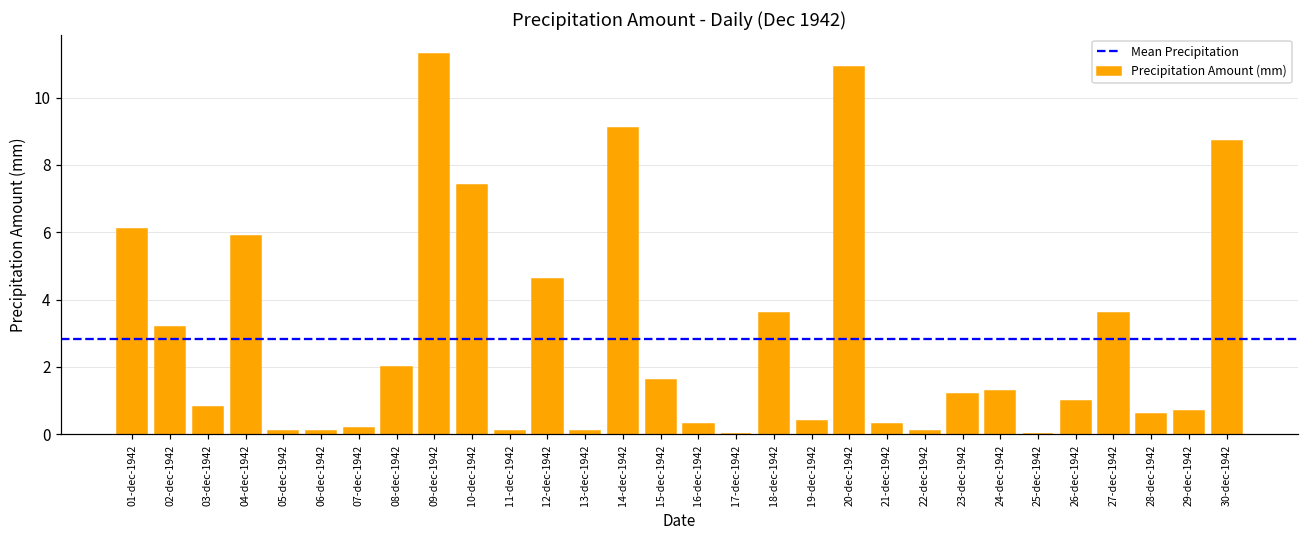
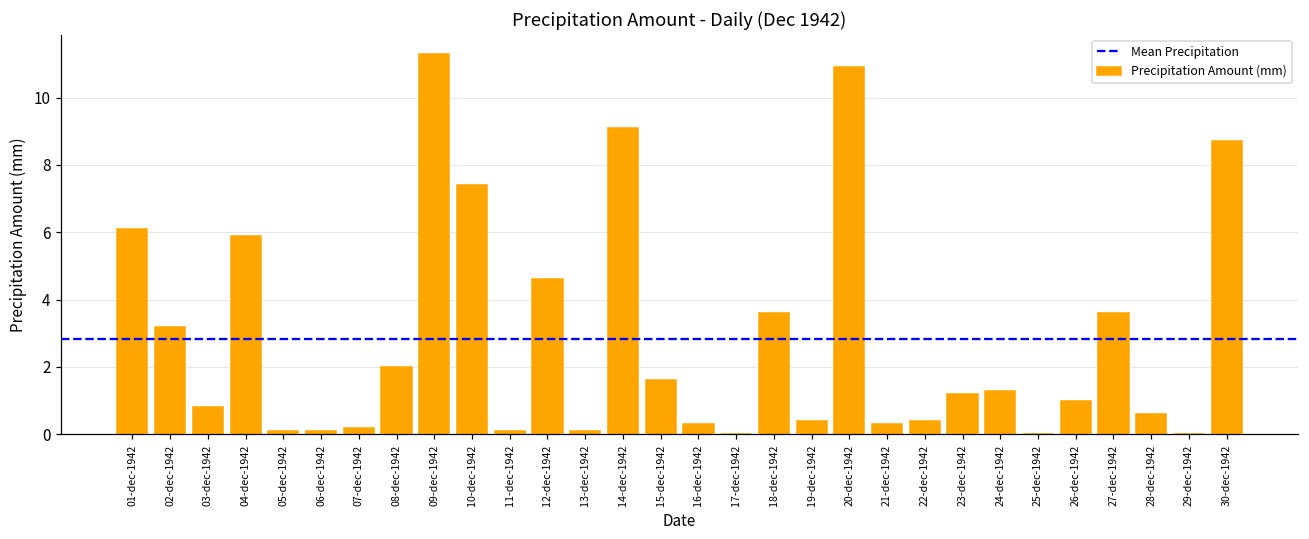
  {
    "01-dec-1942": 6.1,
    "02-dec-1942": 3.2,
    "03-dec-1942": 0.8,
    "04-dec-1942": 5.9,
    "05-dec-1942": 0.1,
    "06-dec-1942": 0.1,
    "07-dec-1942": 0.2,
    "08-dec-1942": 2.0,
    "09-dec-1942": 11.3,
    "10-dec-1942": 7.4,
    "11-dec-1942": 0.1,
    "12-dec-1942": 4.6,
    "13-dec-1942": 0.1,
    "14-dec-1942": 9.1,
    "15-dec-1942": 1.6,
    "16-dec-1942": 0.3,
    "17-dec-1942": 0.0,
    "18-dec-1942": 3.6,
    "19-dec-1942": 0.4,
    "20-dec-1942": 10.9,
    "21-dec-1942": 0.3,
-   "22-dec-1942": 0.1,
+   "22-dec-1942": 0.4,
    "23-dec-1942": 1.2,
    "24-dec-1942": 1.3,
    "25-dec-1942": 0.0,
    "26-dec-1942": 1.0,
    "27-dec-1942": 3.6,
    "28-dec-1942": 0.6,
-   "29-dec-1942": 0.7,
+   "29-dec-1942": 0.0,
    "30-dec-1942": 8.7
  }
